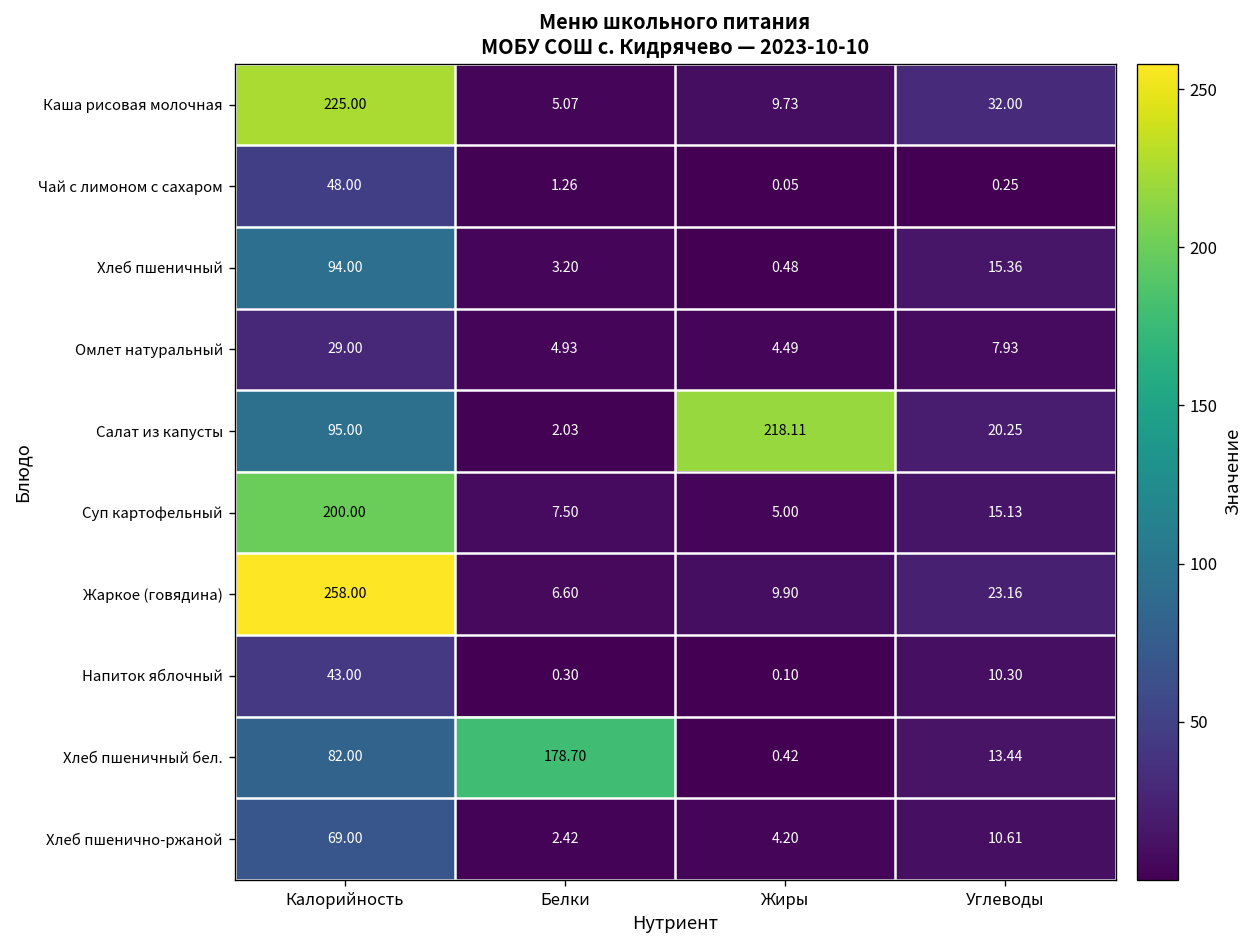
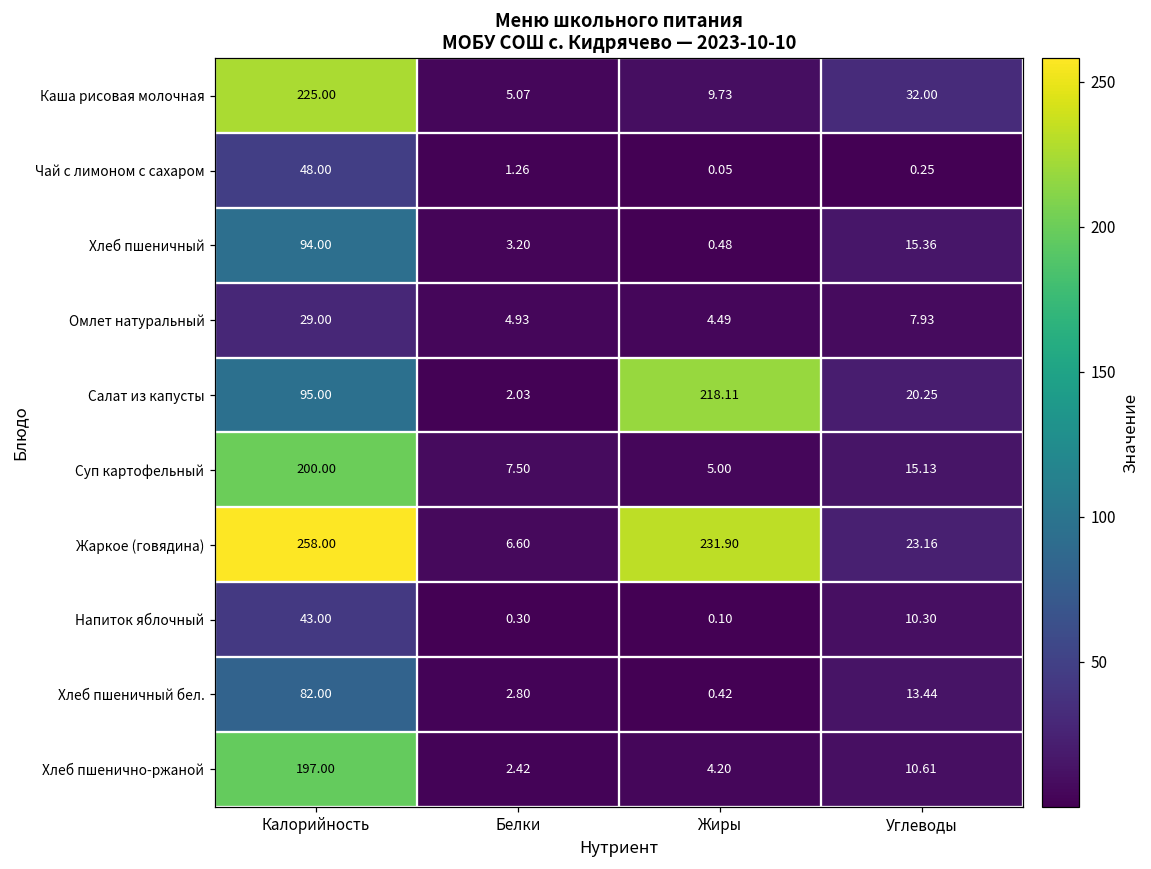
  {
    "Каша рисовая молочная": {
      "Калорийность": 225.00,
      "Белки": 5.07,
      "Жиры": 9.73,
      "Углеводы": 32.00
    },
    "Чай с лимоном с сахаром": {
      "Калорийность": 48.00,
      "Белки": 1.26,
      "Жиры": 0.05,
      "Углеводы": 0.25
    },
    "Хлеб пшеничный": {
      "Калорийность": 94.00,
      "Белки": 3.20,
      "Жиры": 0.48,
      "Углеводы": 15.36
    },
    "Омлет натуральный": {
      "Калорийность": 29.00,
      "Белки": 4.93,
      "Жиры": 4.49,
      "Углеводы": 7.93
    },
    "Салат из капусты": {
      "Калорийность": 95.00,
      "Белки": 2.03,
      "Жиры": 218.11,
      "Углеводы": 20.25
    },
    "Суп картофельный": {
      "Калорийность": 200.00,
      "Белки": 7.50,
      "Жиры": 5.00,
      "Углеводы": 15.13
    },
    "Жаркое (говядина)": {
      "Калорийность": 258.00,
      "Белки": 6.60,
-     "Жиры": 9.90,
+     "Жиры": 231.90,
      "Углеводы": 23.16
    },
    "Напиток яблочный": {
      "Калорийность": 43.00,
      "Белки": 0.30,
      "Жиры": 0.10,
      "Углеводы": 10.30
    },
    "Хлеб пшеничный бел.": {
      "Калорийность": 82.00,
-     "Белки": 178.70,
+     "Белки": 2.80,
      "Жиры": 0.42,
      "Углеводы": 13.44
    },
    "Хлеб пшенично-ржаной": {
-     "Калорийность": 69.00,
+     "Калорийность": 197.00,
      "Белки": 2.42,
      "Жиры": 4.20,
      "Углеводы": 10.61
    }
  }
